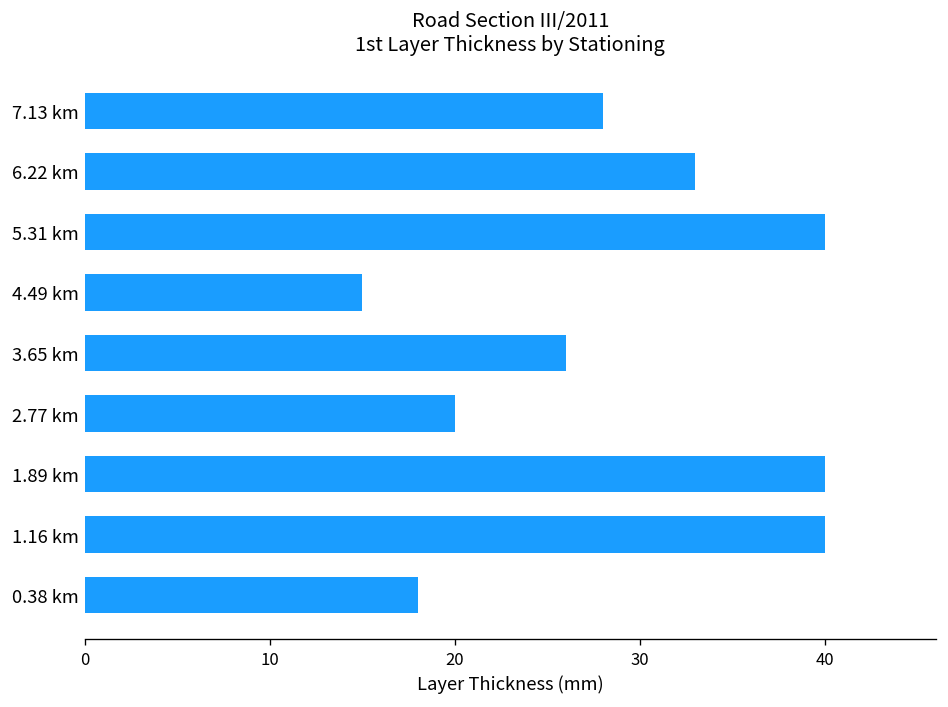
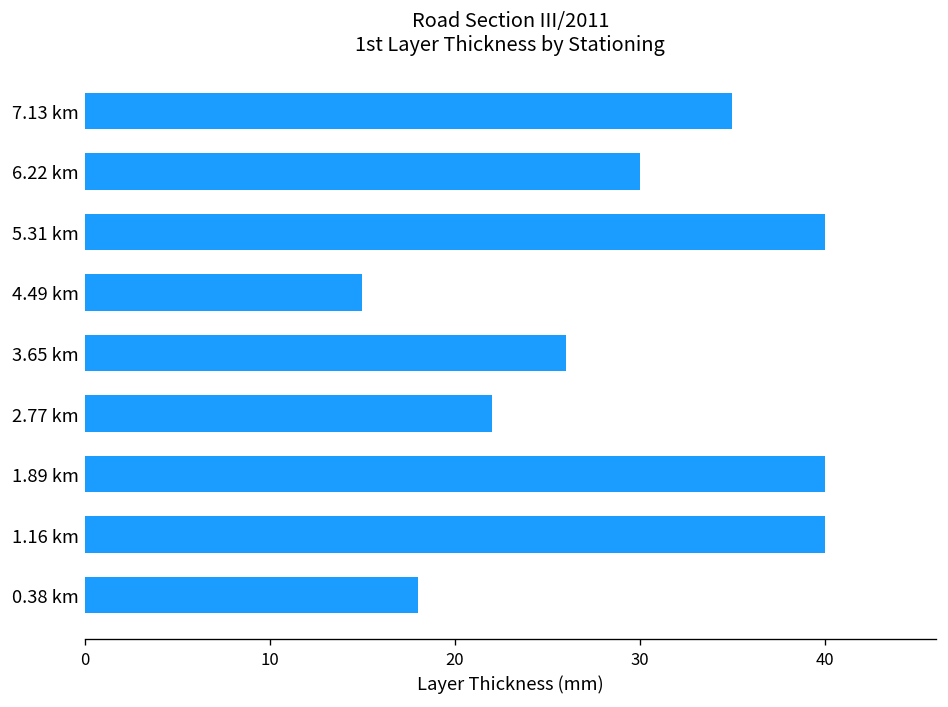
  {
-   "7.13 km": 28,
-   "6.22 km": 33,
+   "7.13 km": 35,
+   "6.22 km": 30,
    "5.31 km": 40,
    "4.49 km": 15,
    "3.65 km": 26,
-   "2.77 km": 20,
+   "2.77 km": 22,
    "1.89 km": 40,
    "1.16 km": 40,
    "0.38 km": 18
  }
